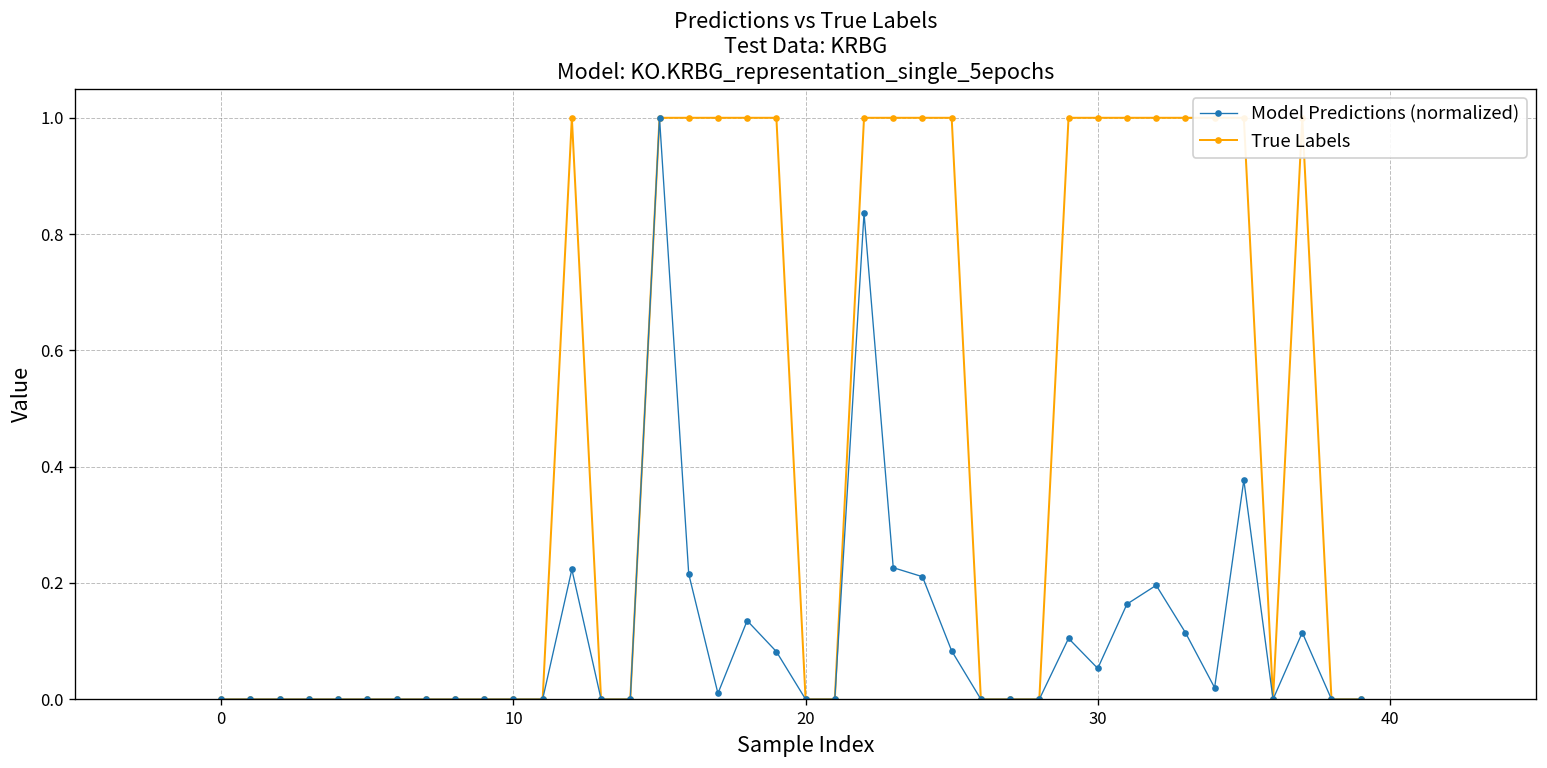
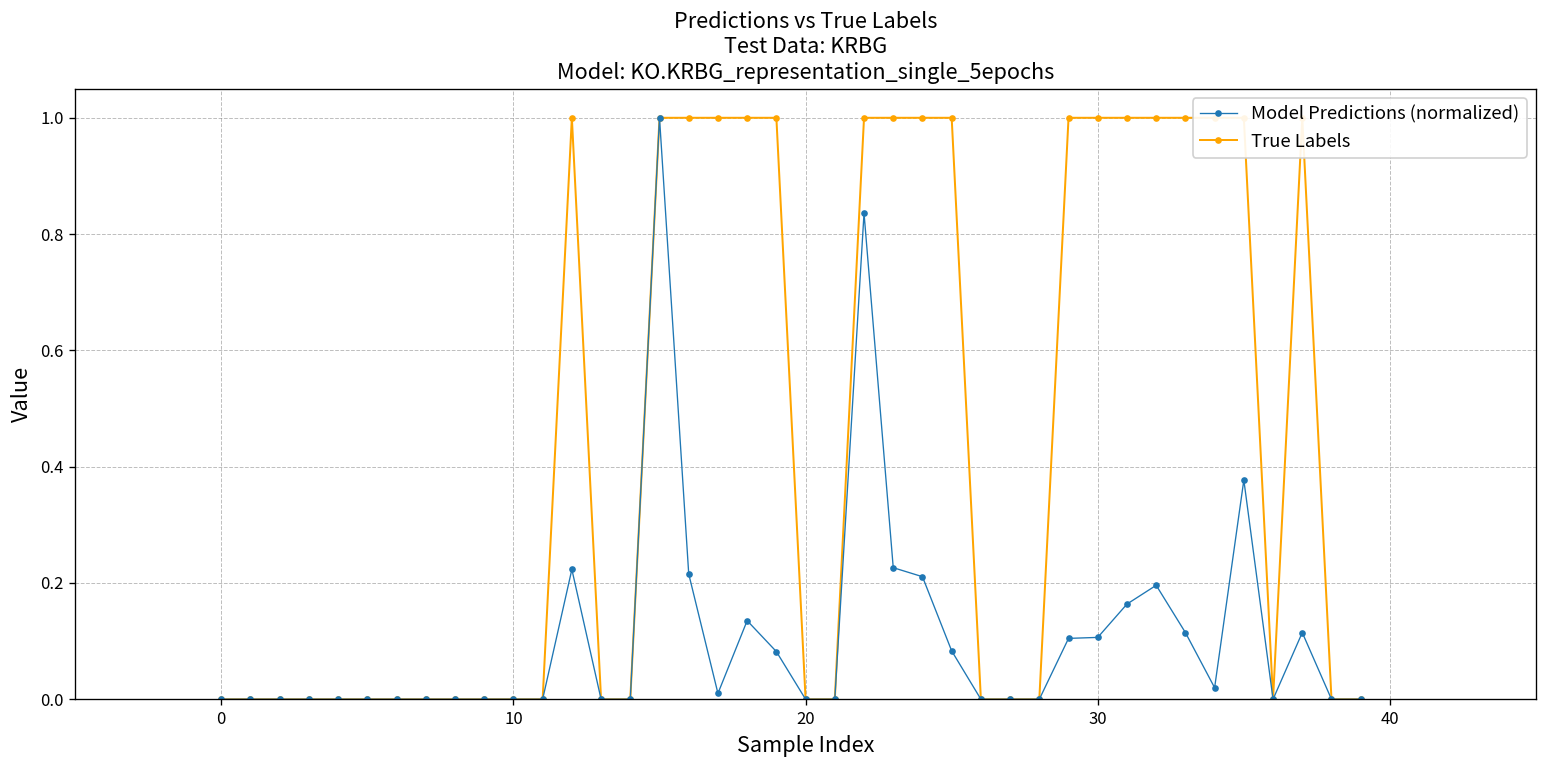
  {
    "True Labels": {
      "30": 1.00
    },
    "Model Predictions (normalized)": {
-     "30": 0.05
+     "30": 0.11
    }
  }
